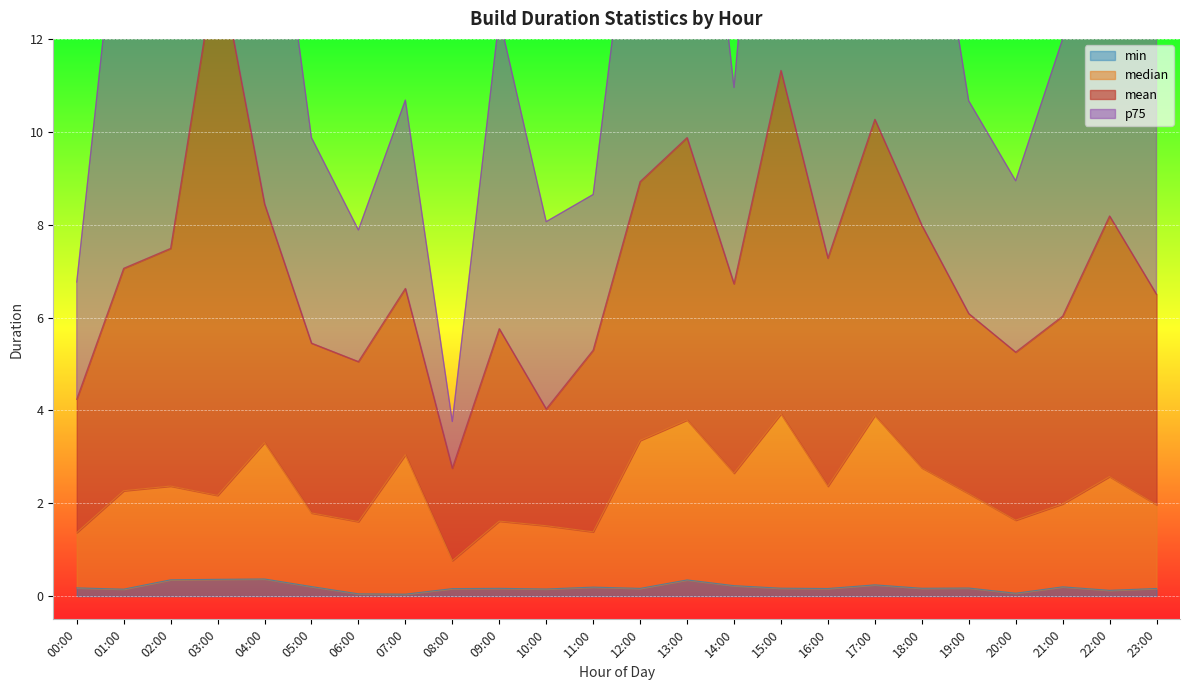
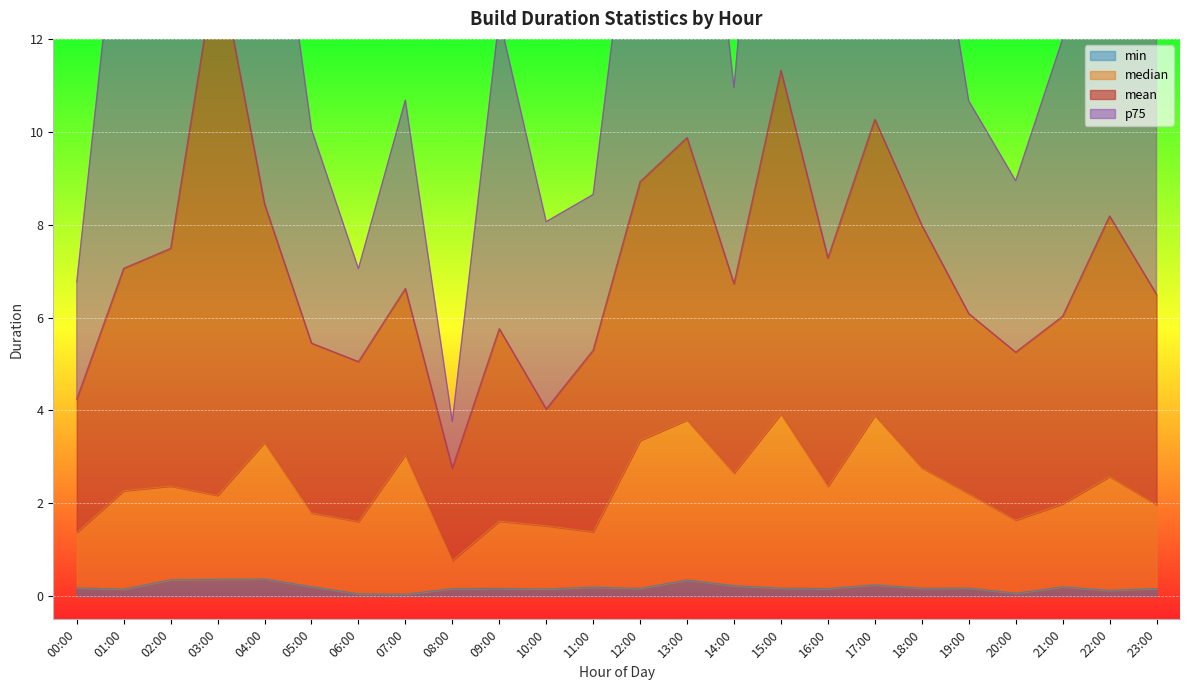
  {
    "min": {
      "00:00": 0.2,
      "01:00": 0.1,
      "02:00": 0.4,
      "03:00": 0.4,
      "04:00": 0.4,
      "05:00": 0.2,
      "06:00": 0.0,
      "07:00": 0.0,
      "08:00": 0.2,
      "09:00": 0.2,
      "10:00": 0.2,
      "11:00": 0.2,
      "12:00": 0.2,
      "13:00": 0.3,
      "14:00": 0.2,
      "15:00": 0.2,
      "16:00": 0.2,
      "17:00": 0.2,
      "18:00": 0.2,
      "19:00": 0.2,
      "20:00": 0.1,
      "21:00": 0.2,
      "22:00": 0.1,
      "23:00": 0.2
    },
    "median": {
      "00:00": 1.2,
      "01:00": 2.1,
      "02:00": 2.0,
      "03:00": 1.8,
      "04:00": 2.9,
      "05:00": 1.6,
      "06:00": 1.6,
      "07:00": 3.0,
      "08:00": 0.6,
      "09:00": 1.4,
      "10:00": 1.4,
      "11:00": 1.2,
      "12:00": 3.2,
      "13:00": 3.4,
      "14:00": 2.4,
      "15:00": 3.8,
      "16:00": 2.2,
      "17:00": 3.6,
      "18:00": 2.6,
      "19:00": 2.0,
      "20:00": 1.6,
      "21:00": 1.8,
      "22:00": 2.4,
      "23:00": 1.8
    },
    "mean": {
      "00:00": 2.9,
      "01:00": 4.8,
      "02:00": 5.1,
      "04:00": 5.1,
      "05:00": 3.7,
      "06:00": 3.4,
      "07:00": 3.6,
      "08:00": 2.0,
      "09:00": 4.1,
      "10:00": 2.5,
      "11:00": 3.9,
      "12:00": 5.6,
      "13:00": 6.1,
      "14:00": 4.1,
      "15:00": 7.4,
      "16:00": 4.9,
      "17:00": 6.4,
      "18:00": 5.2,
      "19:00": 3.9,
      "20:00": 3.6,
      "21:00": 4.0,
      "22:00": 5.6,
      "23:00": 4.5
    },
    "p75": {
      "00:00": 2.5,
-     "05:00": 4.4,
-     "06:00": 2.8,
+     "05:00": 4.6,
+     "06:00": 2.0,
      "07:00": 4.1,
      "08:00": 1.0,
      "10:00": 4.0,
      "11:00": 3.4,
      "14:00": 4.2,
      "19:00": 4.6,
      "20:00": 3.7,
      "21:00": 6.0
    }
  }
